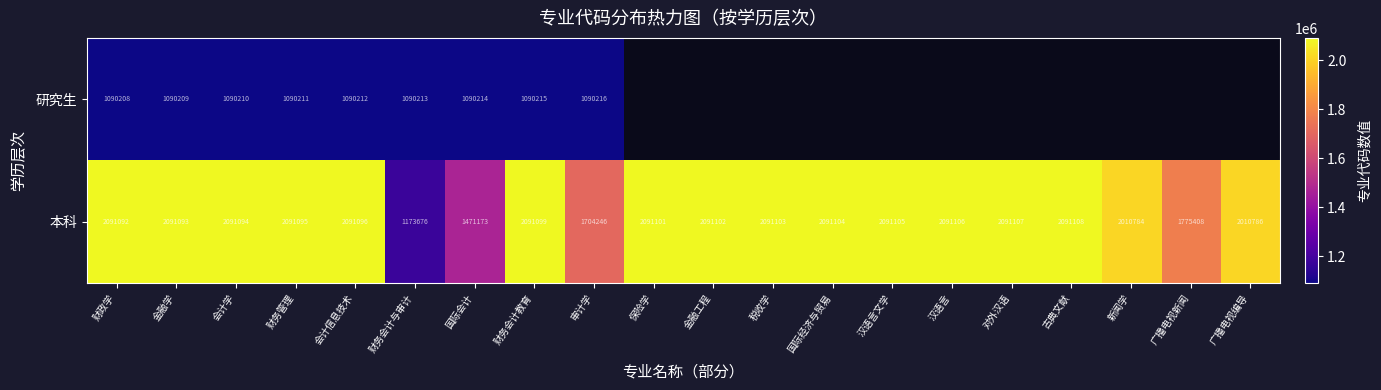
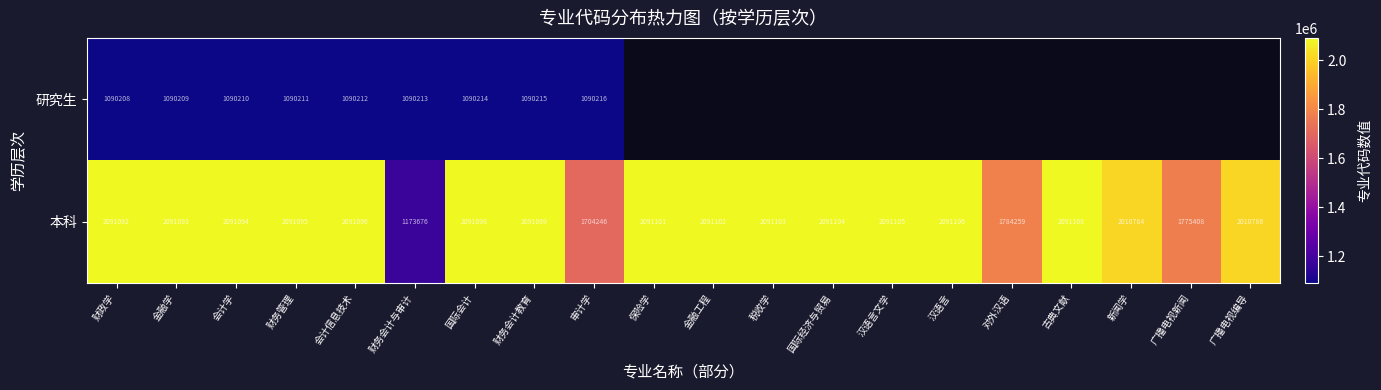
  {
    "研究生": {
      "财政学": 1090208,
      "金融学": 1090209,
      "会计学": 1090210,
      "财务管理": 1090211,
      "会计信息技术": 1090212,
      "财务会计与审计": 1090213,
      "国际会计": 1090214,
      "财务会计教育": 1090215,
      "审计学": 1090216
    },
    "本科": {
      "财政学": 2091092,
      "金融学": 2091093,
      "会计学": 2091094,
      "财务管理": 2091095,
      "会计信息技术": 2091096,
      "财务会计与审计": 1173676,
-     "国际会计": 1471173,
+     "国际会计": 2091098,
      "财务会计教育": 2091099,
      "审计学": 1704246,
      "保险学": 2091101,
      "金融工程": 2091102,
      "税收学": 2091103,
      "国际经济与贸易": 2091104,
      "汉语言文学": 2091105,
      "汉语言": 2091106,
-     "对外汉语": 2091107,
+     "对外汉语": 1784259,
      "古典文献": 2091108,
      "新闻学": 2010784,
      "广播电视新闻": 1775408,
      "广播电视编导": 2010786
    }
  }
